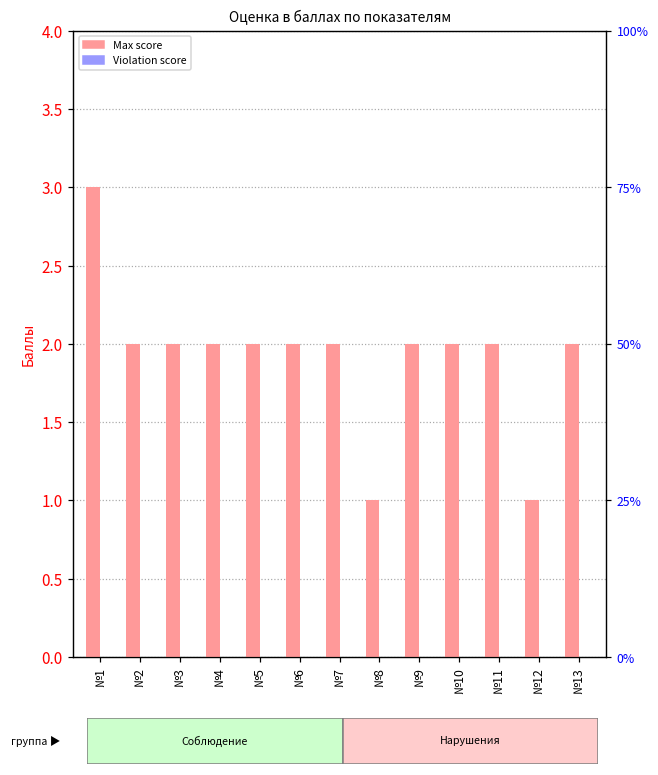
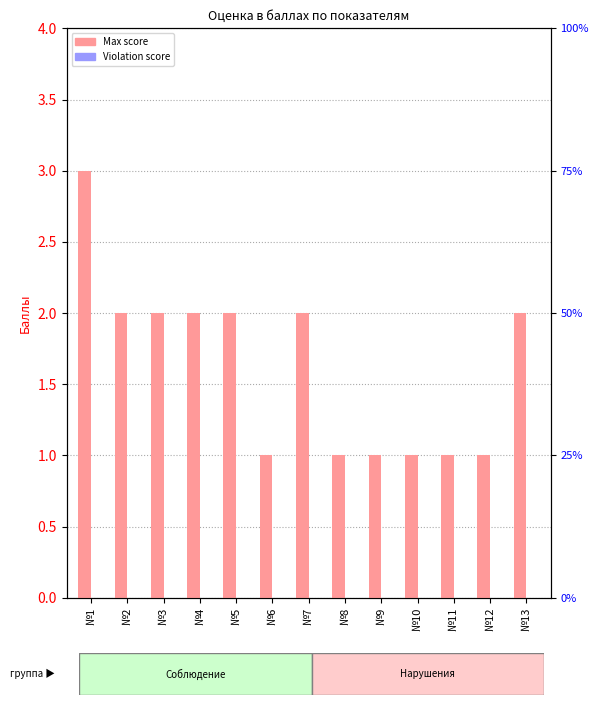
  {
    "Max score": {
      "№1": 3,
      "№2": 2,
      "№3": 2,
      "№4": 2,
      "№5": 2,
-     "№6": 2,
+     "№6": 1,
      "№7": 2,
      "№8": 1,
-     "№9": 2,
-     "№10": 2,
-     "№11": 2,
+     "№9": 1,
+     "№10": 1,
+     "№11": 1,
      "№12": 1,
      "№13": 2
    },
    "Violation score": {
      "№1": 0,
      "№2": 0,
      "№3": 0,
      "№4": 0,
      "№5": 0,
      "№6": 0,
      "№7": 0,
      "№8": 0,
      "№9": 0,
      "№10": 0,
      "№11": 0,
      "№12": 0,
      "№13": 0
    }
  }
